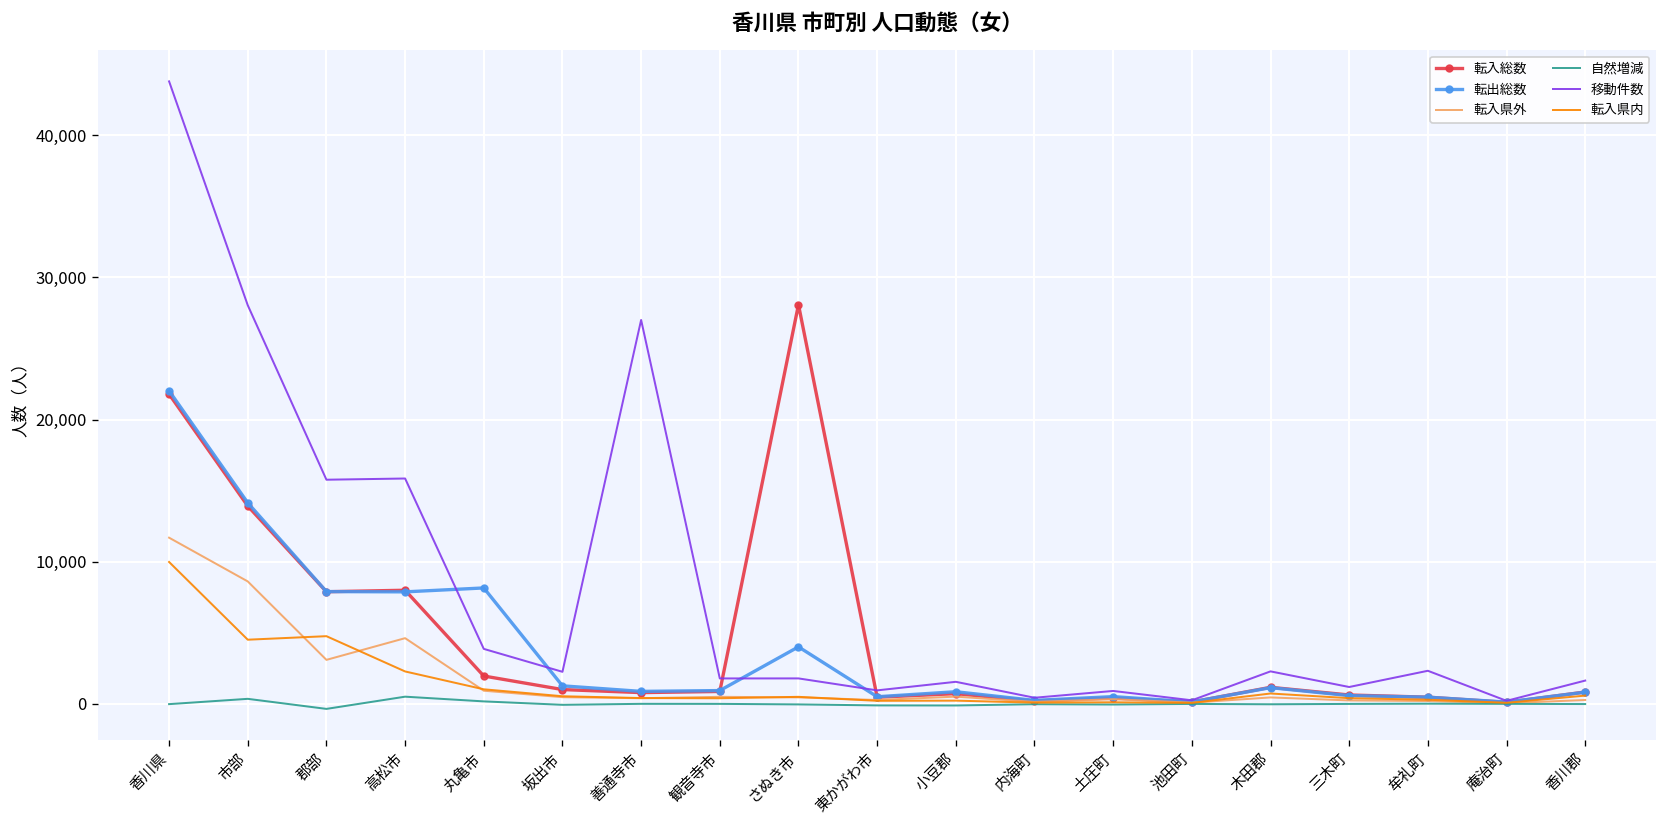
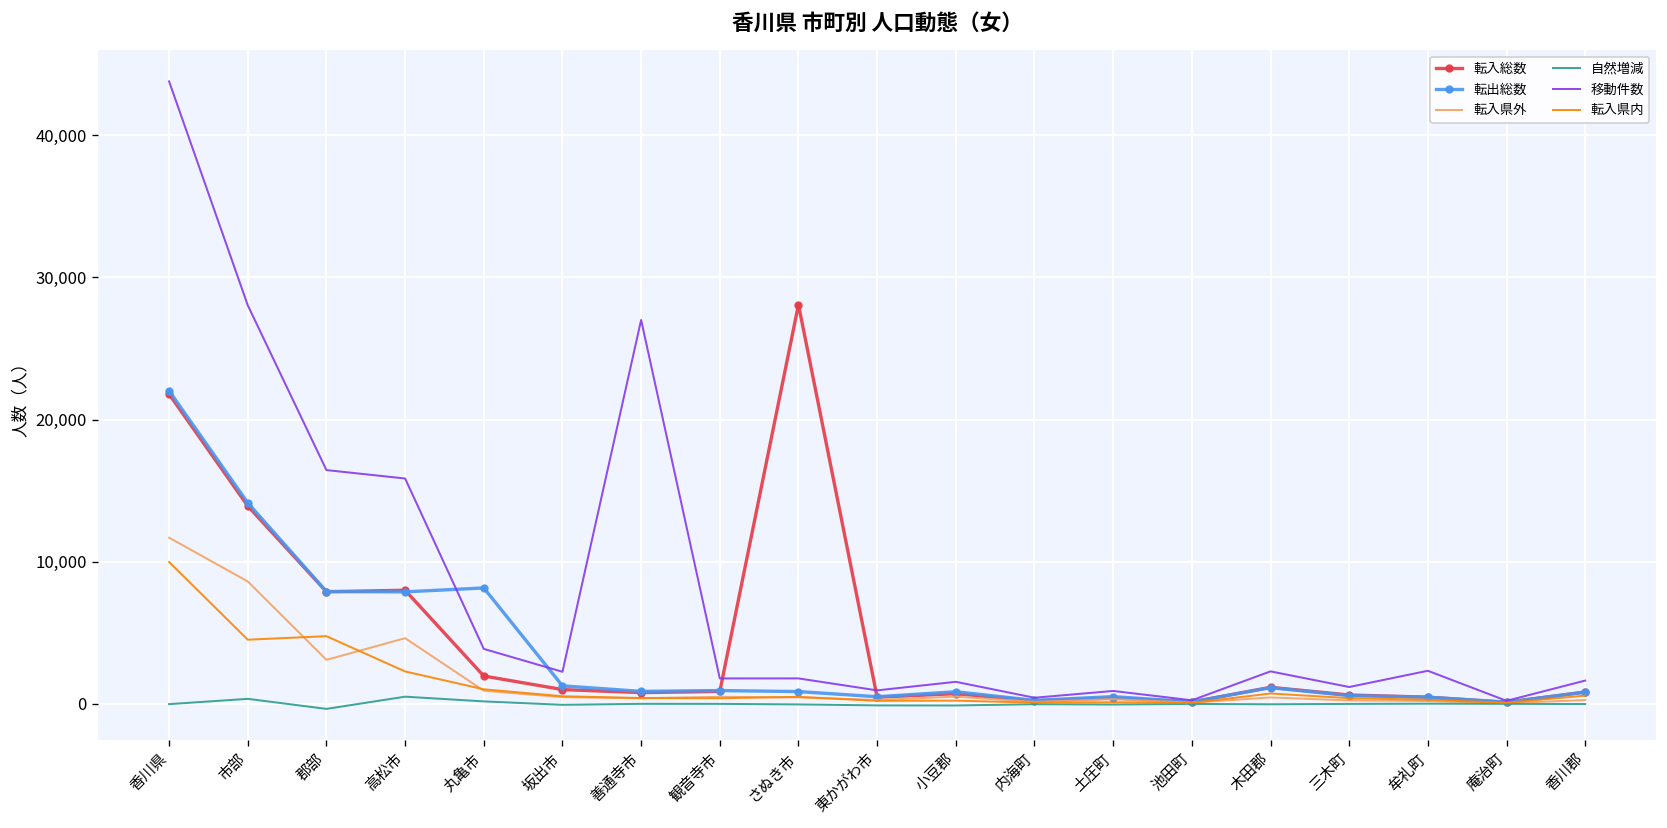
  {
    "転入総数": {
      "香川県": "21,800",
      "市部": "13,900",
      "丸亀市": "1,900",
      "坂出市": "1,000",
      "さぬき市": "28,100"
    },
    "転出総数": {
      "香川県": "22,000",
      "市部": "14,100",
      "丸亀市": "8,100",
      "坂出市": "1,300",
-     "さぬき市": "4,000"
+     "さぬき市": "800"
    },
    "転入県外": {
      "香川県": "11,700",
      "市部": "8,600",
      "郡部": "3,100",
      "高松市": "4,600",
      "木田郡": "400",
      "香川郡": "300"
    },
    "自然増減": {
      "香川県": "0",
      "市部": "300",
      "郡部": "-400",
      "高松市": "500",
      "丸亀市": "200",
      "坂出市": "-100",
      "善通寺市": "0",
      "観音寺市": "0",
      "さぬき市": "-100",
      "東かがわ市": "-100",
      "小豆郡": "-100",
      "木田郡": "0",
      "三木町": "0",
      "香川郡": "0"
    },
    "移動件数": {
      "香川県": "43,800",
      "市部": "28,000",
-     "郡部": "15,800",
+     "郡部": "16,400",
      "高松市": "15,800",
      "丸亀市": "3,900",
      "坂出市": "2,200",
      "善通寺市": "27,000",
      "観音寺市": "1,800",
      "さぬき市": "1,800",
      "東かがわ市": "900",
      "小豆郡": "1,500",
      "土庄町": "900",
      "木田郡": "2,300",
      "三木町": "1,200",
      "牟礼町": "2,300",
      "香川郡": "1,600"
    },
    "転入県内": {
      "香川県": "10,000",
      "市部": "4,500",
      "郡部": "4,700",
      "高松市": "2,300",
      "小豆郡": "200",
      "木田郡": "700",
      "香川郡": "600"
    }
  }
